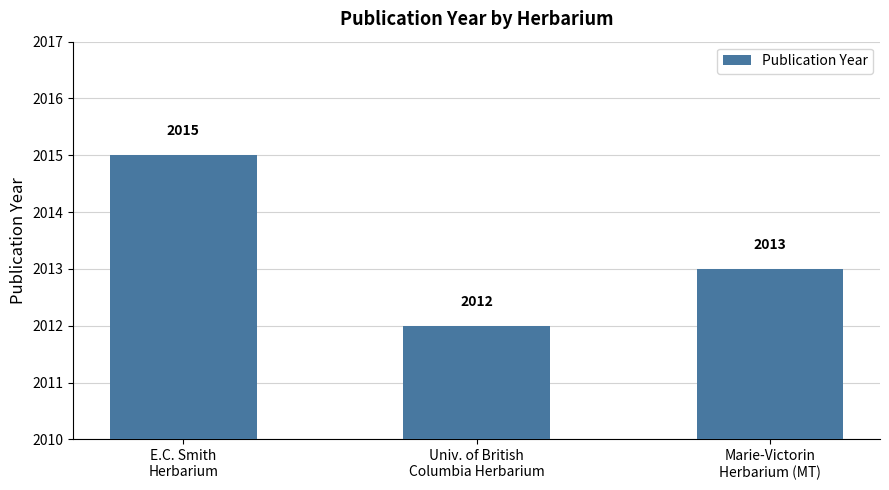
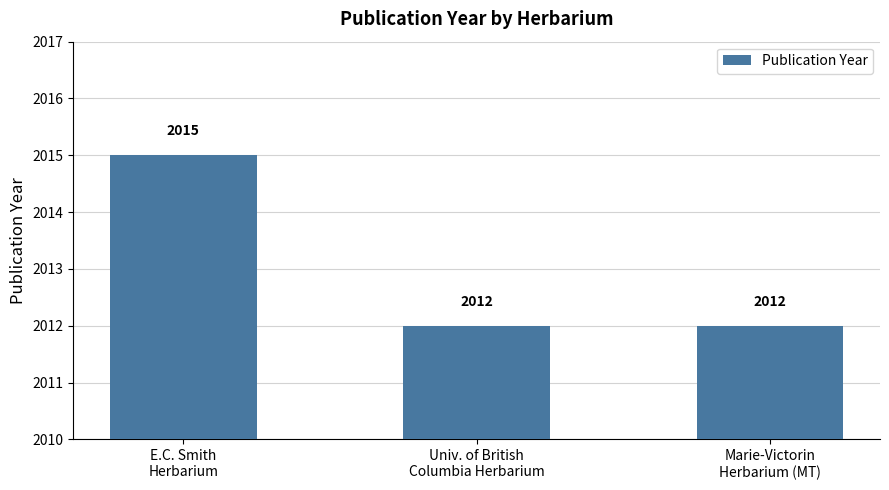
  {
    "E.C. Smith Herbarium": 2015,
    "Univ. of British Columbia Herbarium": 2012,
-   "Marie-Victorin Herbarium (MT)": 2013
+   "Marie-Victorin Herbarium (MT)": 2012
  }
